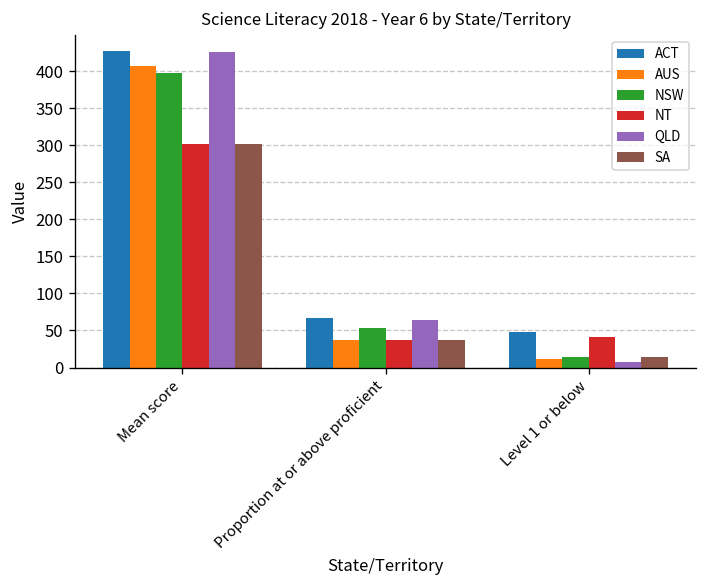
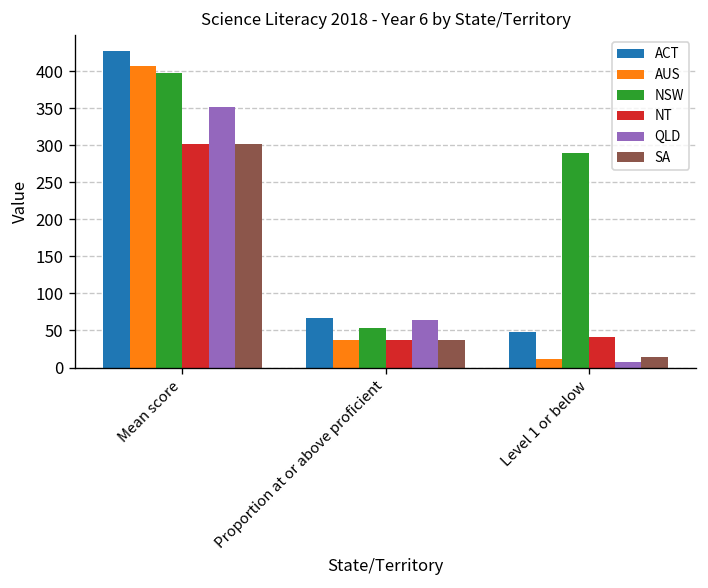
  {
    "ACT": {
      "Mean score": 430,
      "Proportion at or above proficient": 70,
      "Level 1 or below": 50
    },
    "AUS": {
      "Mean score": 410,
      "Proportion at or above proficient": 40,
      "Level 1 or below": 10
    },
    "NSW": {
      "Mean score": 400,
      "Proportion at or above proficient": 50,
-     "Level 1 or below": 10
+     "Level 1 or below": 290
    },
    "NT": {
      "Mean score": 300,
      "Proportion at or above proficient": 40,
      "Level 1 or below": 40
    },
    "QLD": {
-     "Mean score": 430,
+     "Mean score": 350,
      "Proportion at or above proficient": 60,
      "Level 1 or below": 10
    },
    "SA": {
      "Mean score": 300,
      "Proportion at or above proficient": 40,
      "Level 1 or below": 10
    }
  }
